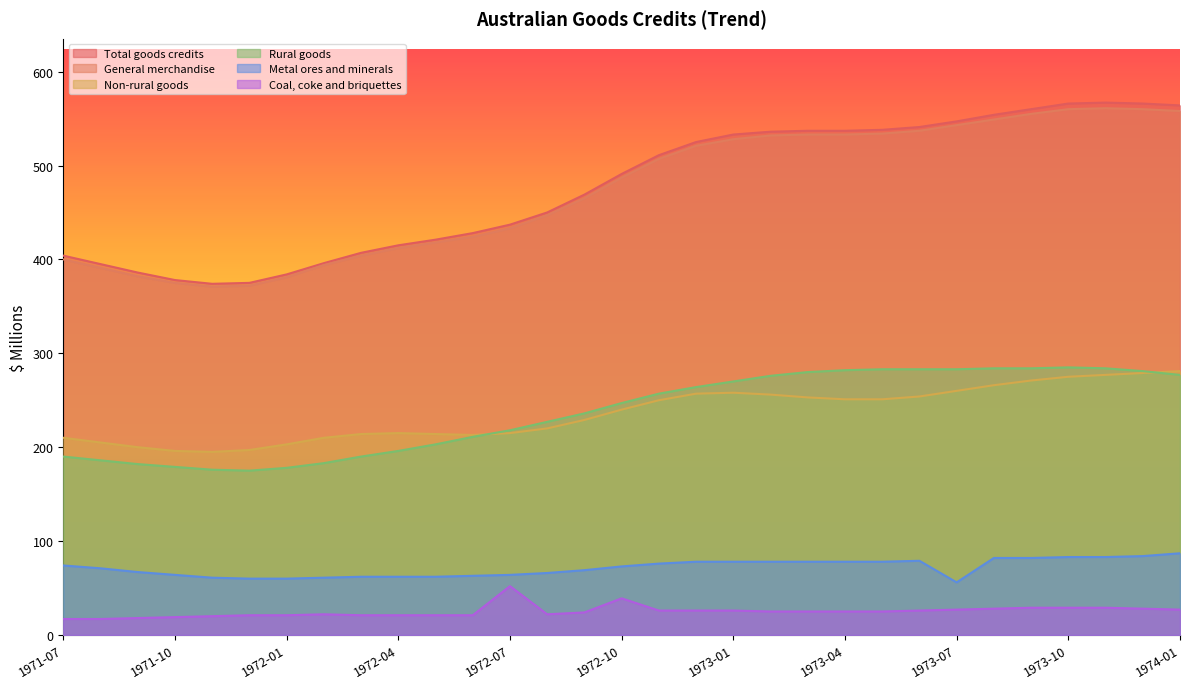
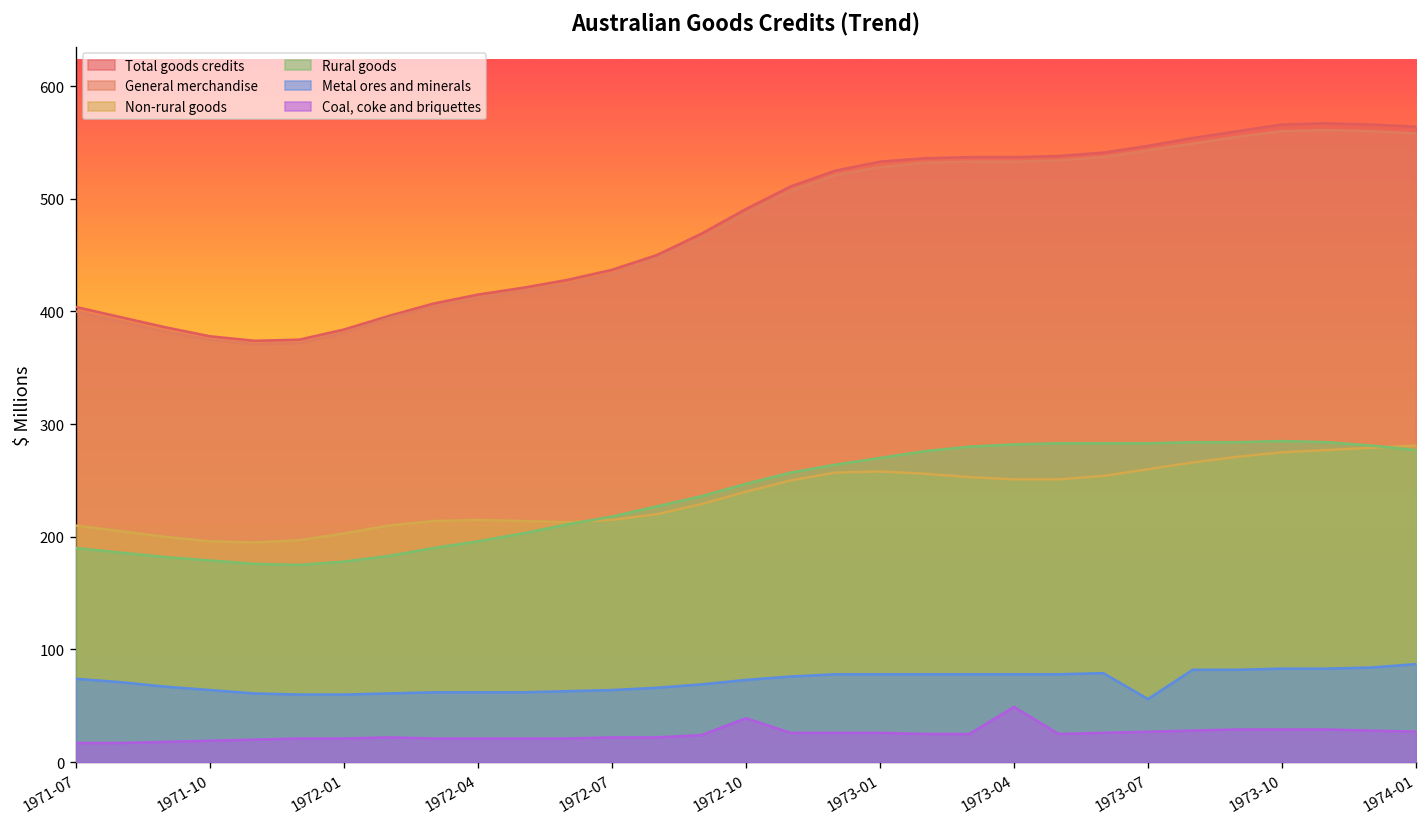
  {
    "Rural goods": {
      "1971-07": 190,
      "1971-10": 180,
      "1972-01": 180,
      "1972-04": 200,
      "1972-07": 220,
      "1972-10": 250,
      "1973-01": 270,
      "1973-04": 280,
      "1973-07": 280,
      "1973-10": 290,
      "1974-01": 280
    },
    "Metal ores and minerals": {
      "1971-07": 70,
      "1971-10": 60,
      "1972-01": 60,
      "1972-04": 60,
      "1972-07": 60,
      "1972-10": 70,
      "1973-01": 80,
      "1973-04": 80,
      "1973-07": 60,
      "1973-10": 80,
      "1974-01": 90
    },
    "Coal, coke and briquettes": {
      "1971-07": 20,
      "1971-10": 20,
      "1972-01": 20,
      "1972-04": 20,
-     "1972-07": 50,
+     "1972-07": 20,
      "1972-10": 40,
      "1973-01": 30,
-     "1973-04": 30,
+     "1973-04": 50,
      "1973-07": 30,
      "1973-10": 30,
      "1974-01": 30
    }
  }
